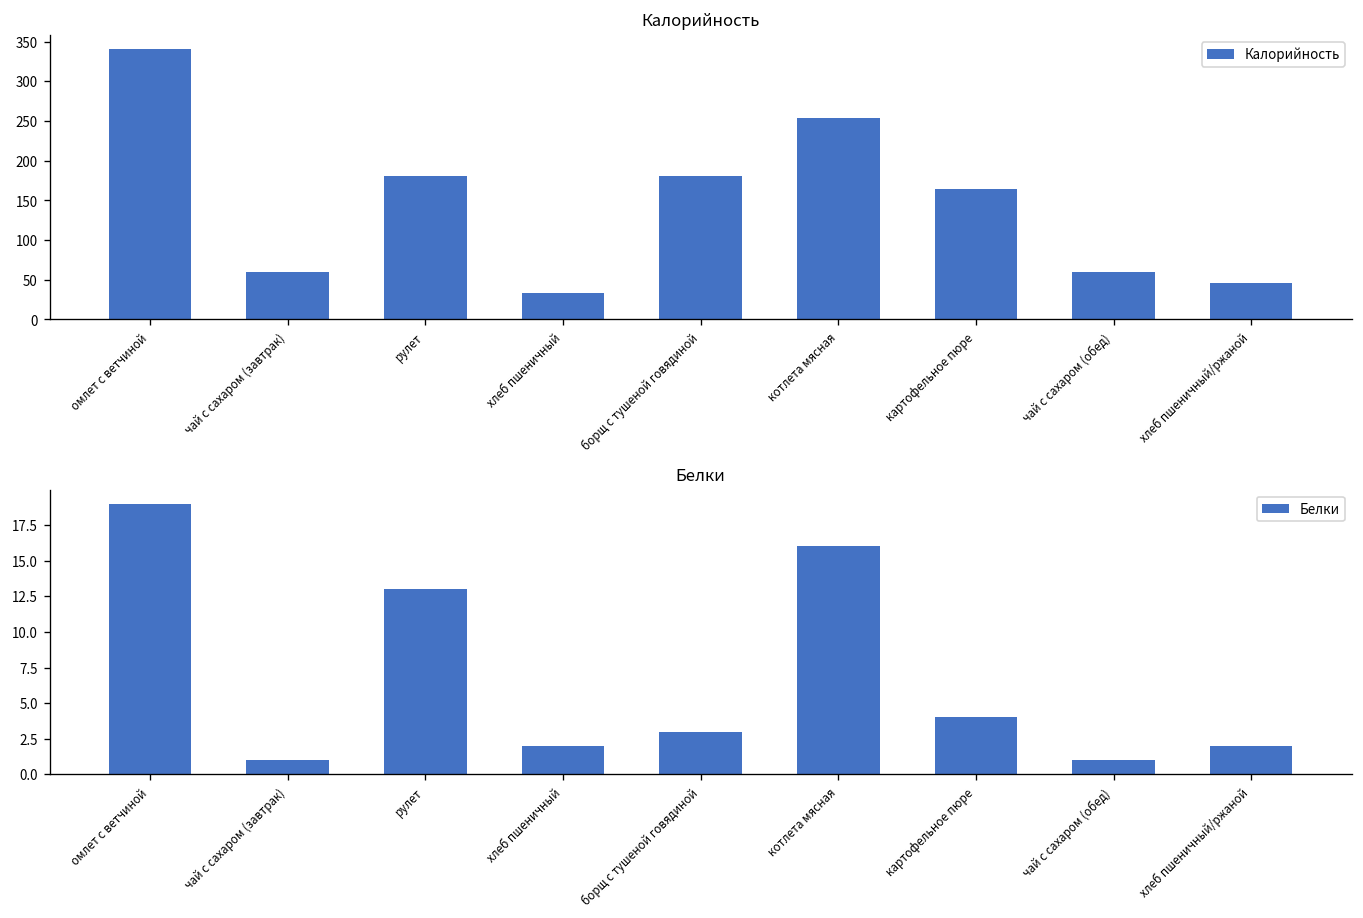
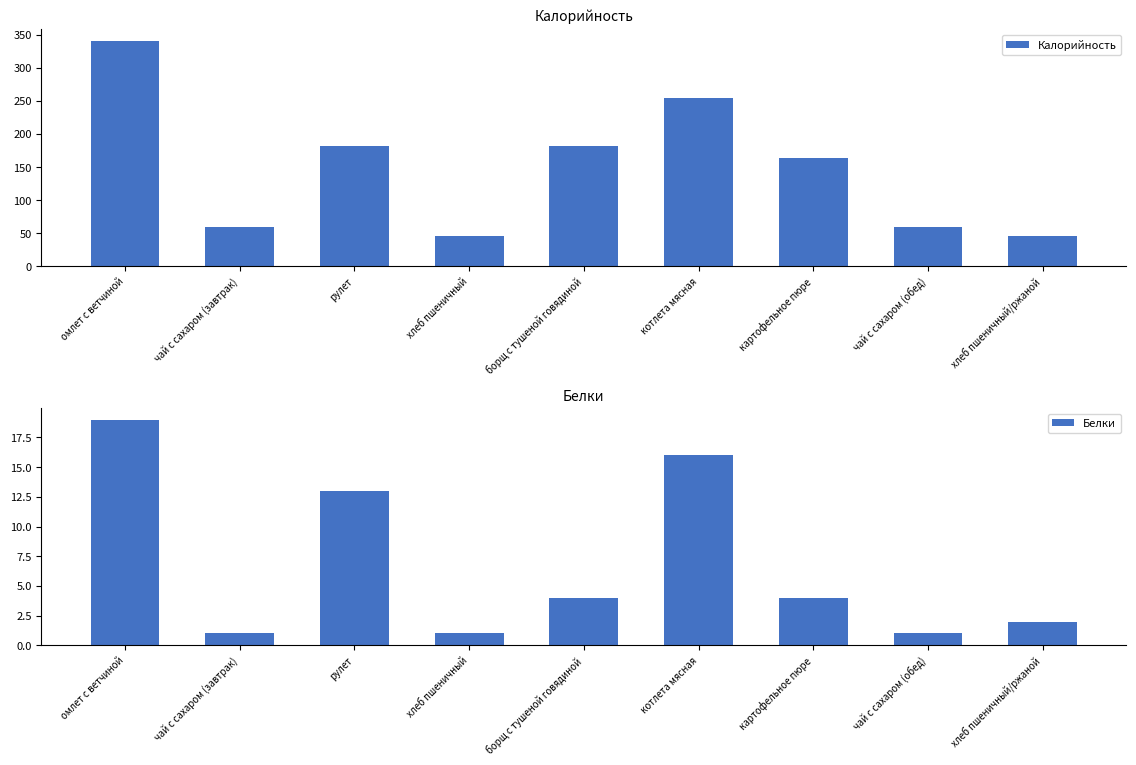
  {
    "Калорийность": {
      "омлет с ветчиной": 340,
      "чай с сахаром (завтрак)": 60,
      "рулет": 180,
-     "хлеб пшеничный": 30,
+     "хлеб пшеничный": 50,
      "борщ с тушеной говядиной": 180,
      "котлета мясная": 250,
      "картофельное пюре": 160,
      "чай с сахаром (обед)": 60,
      "хлеб пшеничный/ржаной": 50
    },
    "Белки": {
      "омлет с ветчиной": 19,
      "чай с сахаром (завтрак)": 1,
      "рулет": 13,
-     "хлеб пшеничный": 2,
-     "борщ с тушеной говядиной": 3,
+     "хлеб пшеничный": 1,
+     "борщ с тушеной говядиной": 4,
      "котлета мясная": 16,
      "картофельное пюре": 4,
      "чай с сахаром (обед)": 1,
      "хлеб пшеничный/ржаной": 2
    }
  }
